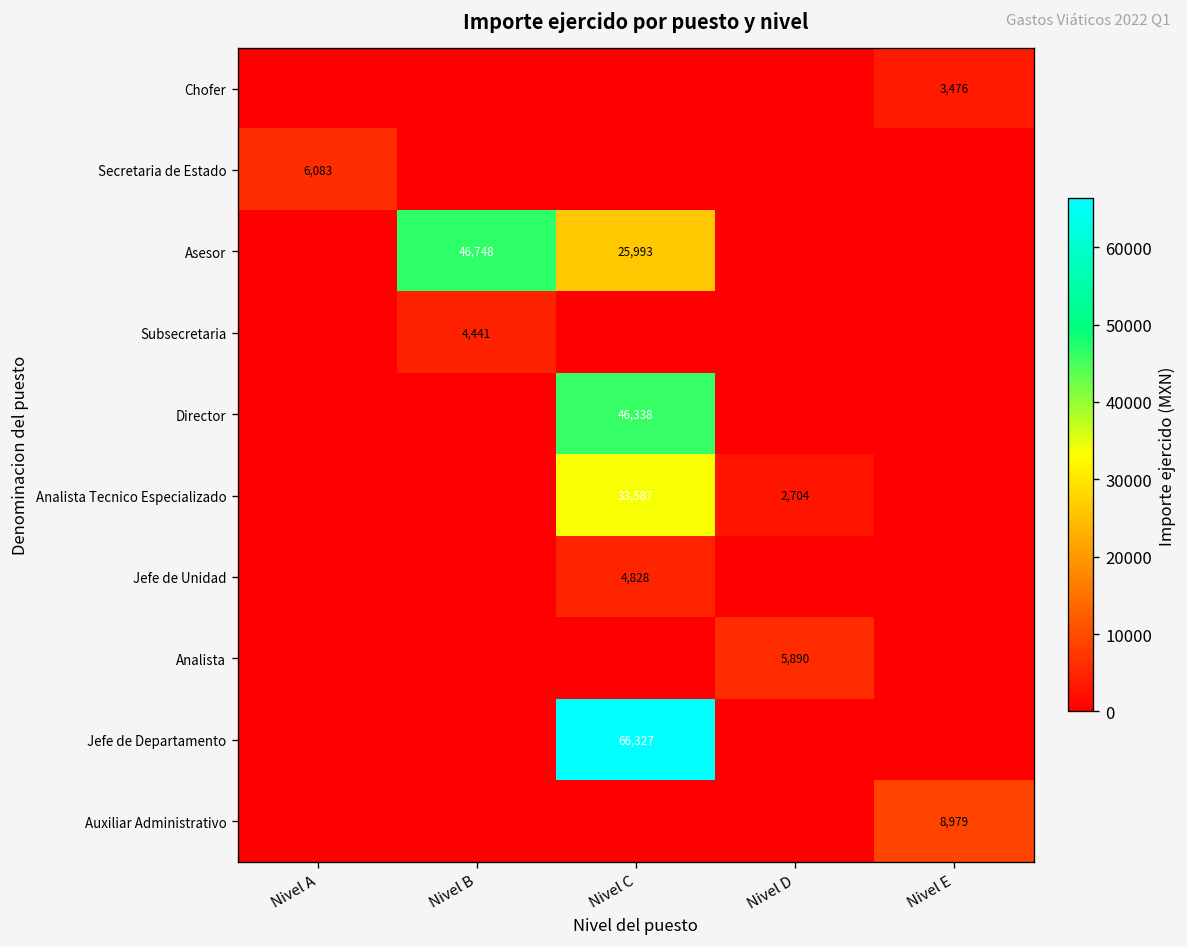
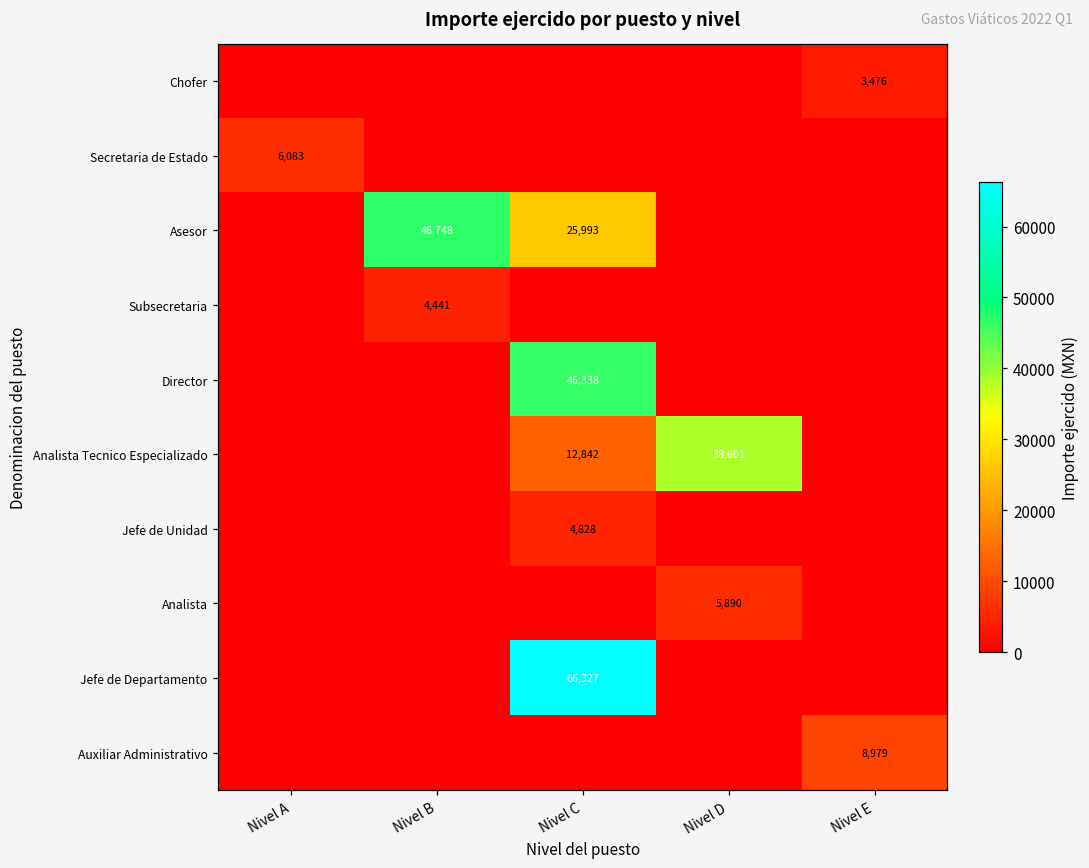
  {
    "Chofer": {
      "Nivel E": "3,476"
    },
    "Secretaria de Estado": {
      "Nivel A": "6,083"
    },
    "Asesor": {
      "Nivel B": "46,748",
      "Nivel C": "25,993"
    },
    "Subsecretaria": {
      "Nivel B": "4,441"
    },
    "Director": {
      "Nivel C": "46,338"
    },
    "Analista Tecnico Especializado": {
-     "Nivel C": "33,587",
-     "Nivel D": "2,704"
+     "Nivel C": "12,842",
+     "Nivel D": "38,601"
    },
    "Jefe de Unidad": {
      "Nivel C": "4,828"
    },
    "Analista": {
      "Nivel D": "5,890"
    },
    "Jefe de Departamento": {
      "Nivel C": "66,327"
    },
    "Auxiliar Administrativo": {
      "Nivel E": "8,979"
    }
  }
